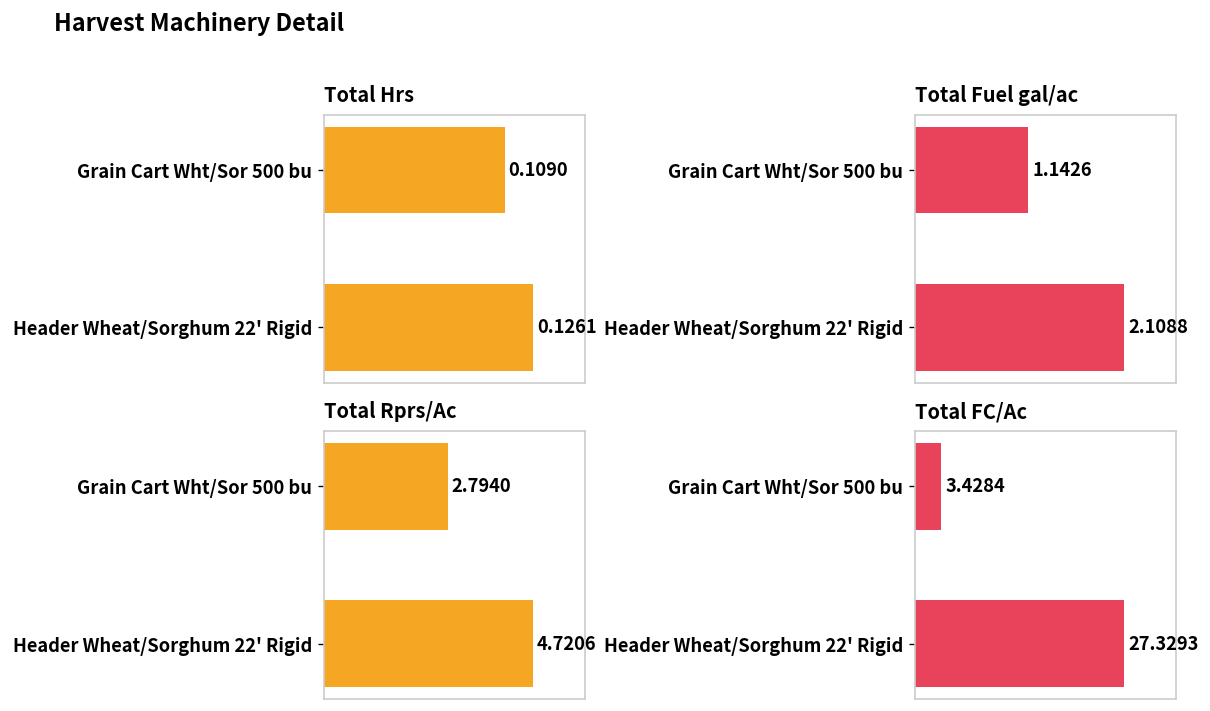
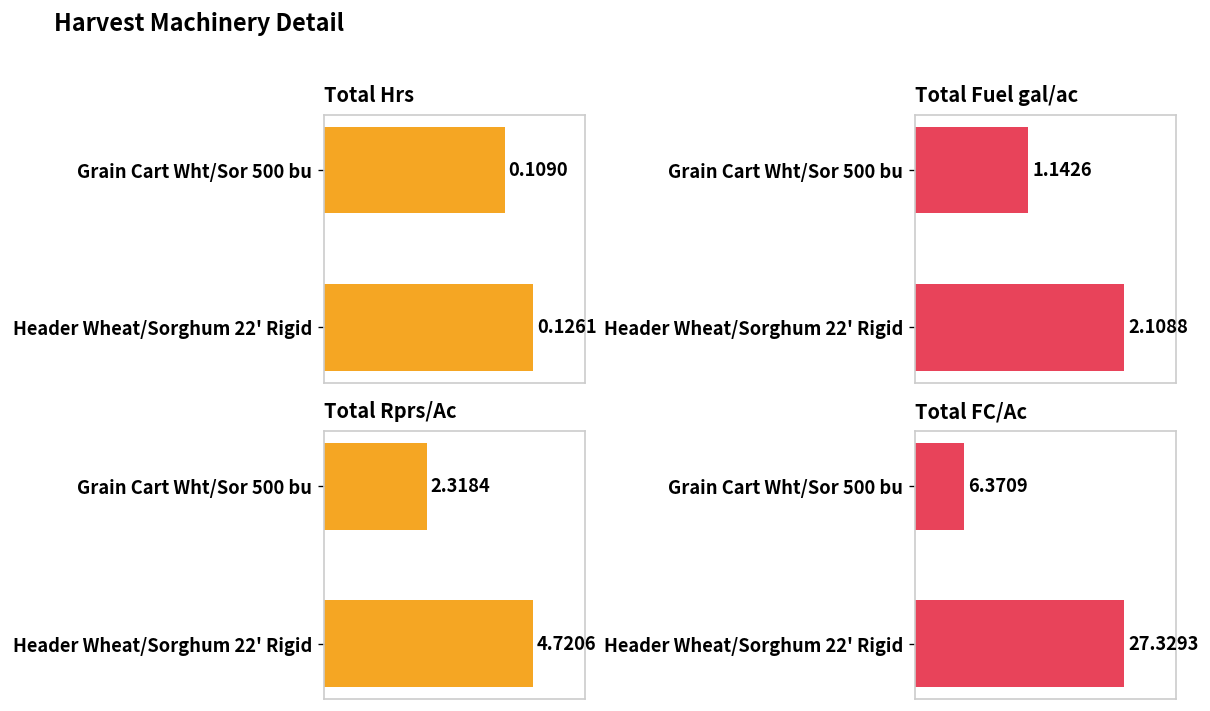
  {
    "Total Hrs": {
      "Grain Cart Wht/Sor 500 bu": 0.1090,
      "Header Wheat/Sorghum 22' Rigid": 0.1261
    },
    "Total Fuel gal/ac": {
      "Grain Cart Wht/Sor 500 bu": 1.1426,
      "Header Wheat/Sorghum 22' Rigid": 2.1088
    },
    "Total Rprs/Ac": {
-     "Grain Cart Wht/Sor 500 bu": 2.7940,
+     "Grain Cart Wht/Sor 500 bu": 2.3184,
      "Header Wheat/Sorghum 22' Rigid": 4.7206
    },
    "Total FC/Ac": {
-     "Grain Cart Wht/Sor 500 bu": 3.4284,
+     "Grain Cart Wht/Sor 500 bu": 6.3709,
      "Header Wheat/Sorghum 22' Rigid": 27.3293
    }
  }
